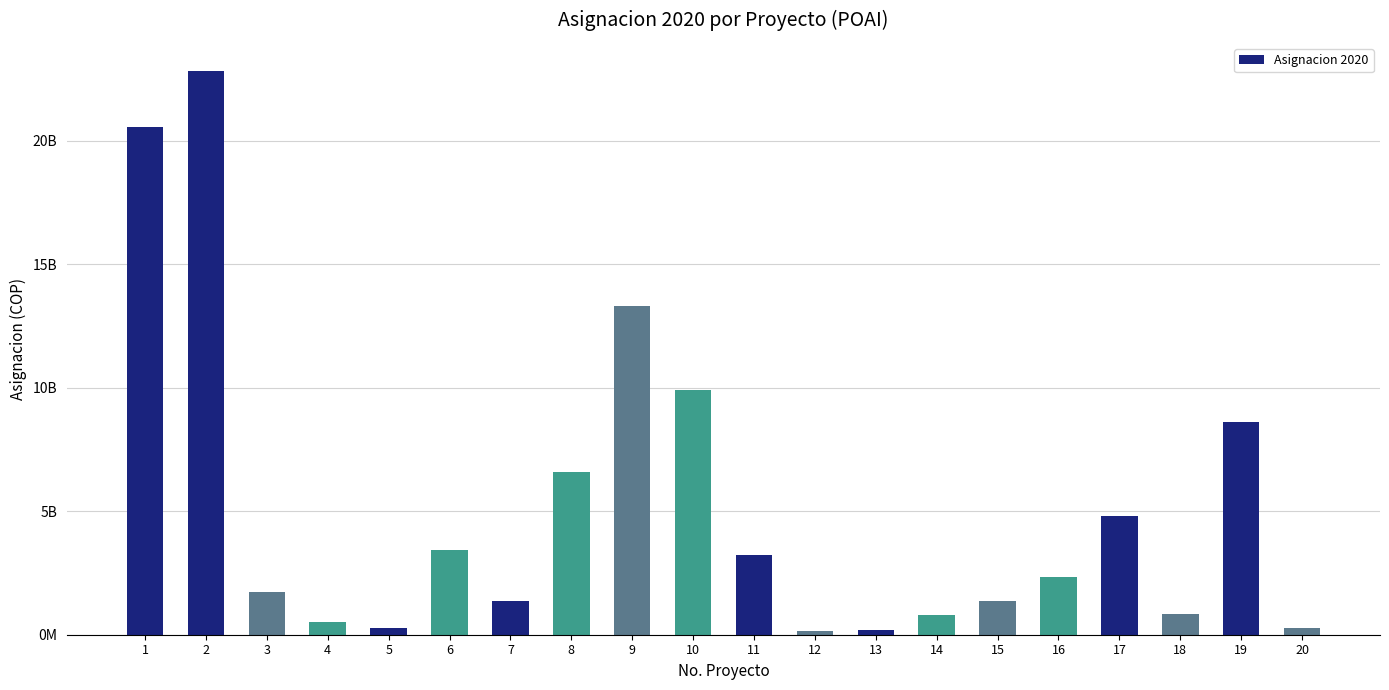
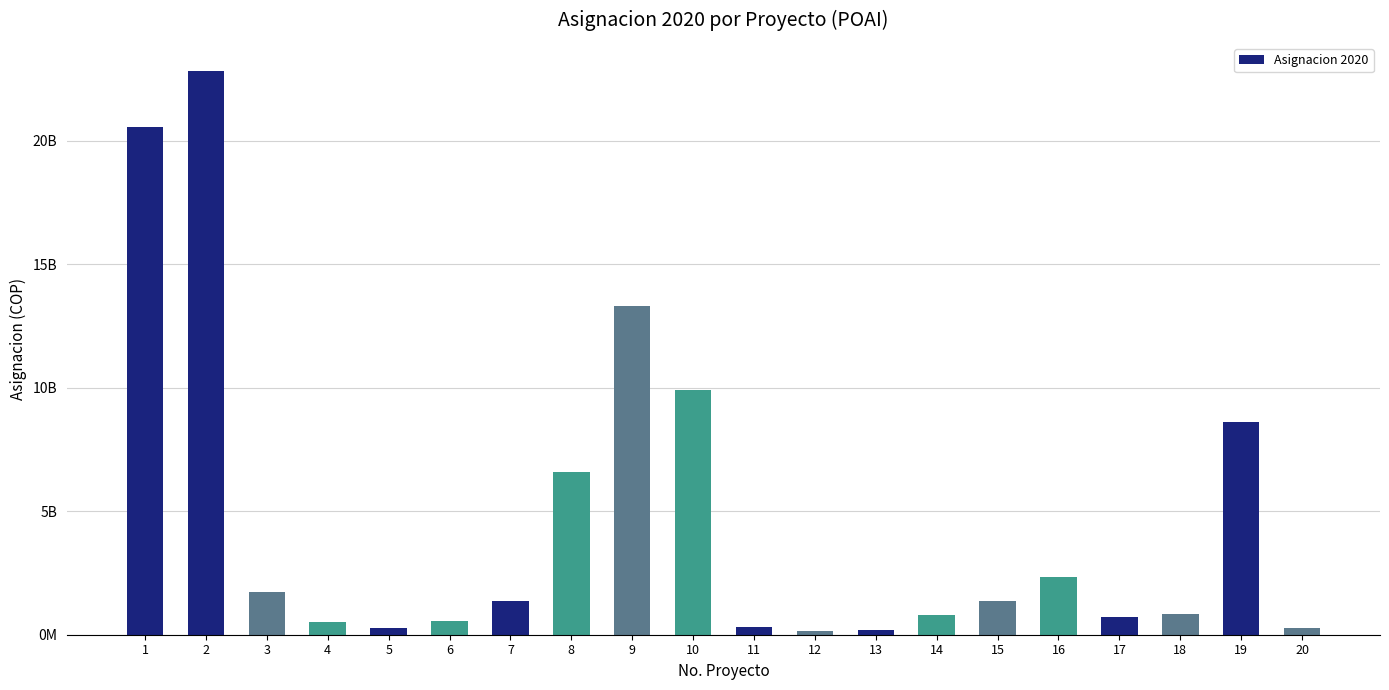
  {
    "1": 20600000000,
    "2": 22800000000,
    "3": 1700000000,
    "4": 500000000,
    "5": 300000000,
-   "6": 3400000000,
+   "6": 500000000,
    "7": 1400000000,
    "8": 6600000000,
    "9": 13300000000,
    "10": 9900000000,
-   "11": 3200000000,
+   "11": 300000000,
    "12": 200000000,
    "13": 200000000,
    "14": 800000000,
    "15": 1400000000,
    "16": 2300000000,
-   "17": 4800000000,
+   "17": 700000000,
    "18": 800000000,
    "19": 8600000000,
    "20": 300000000
  }
